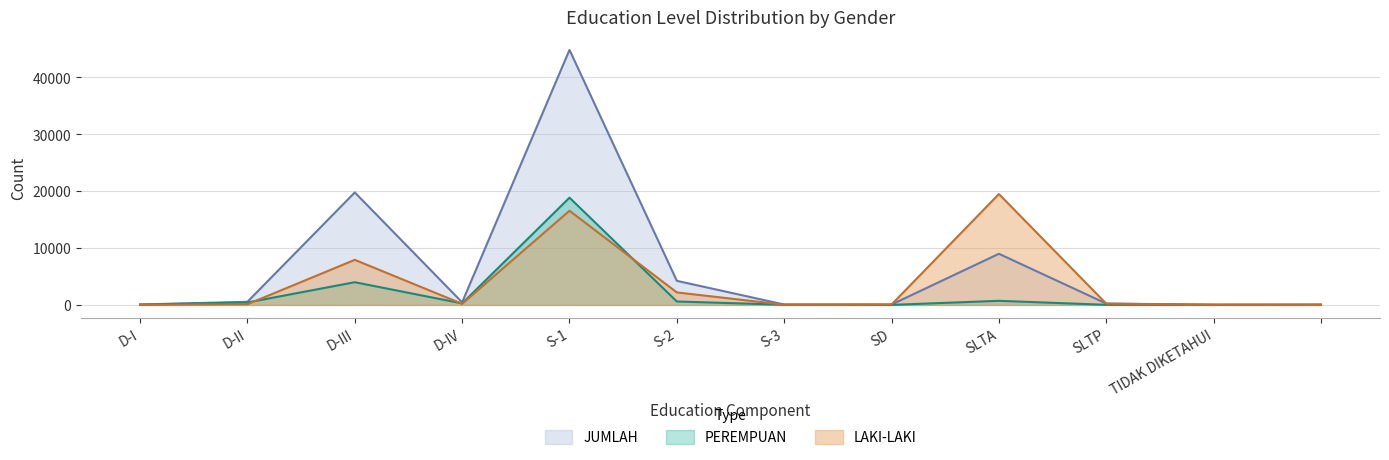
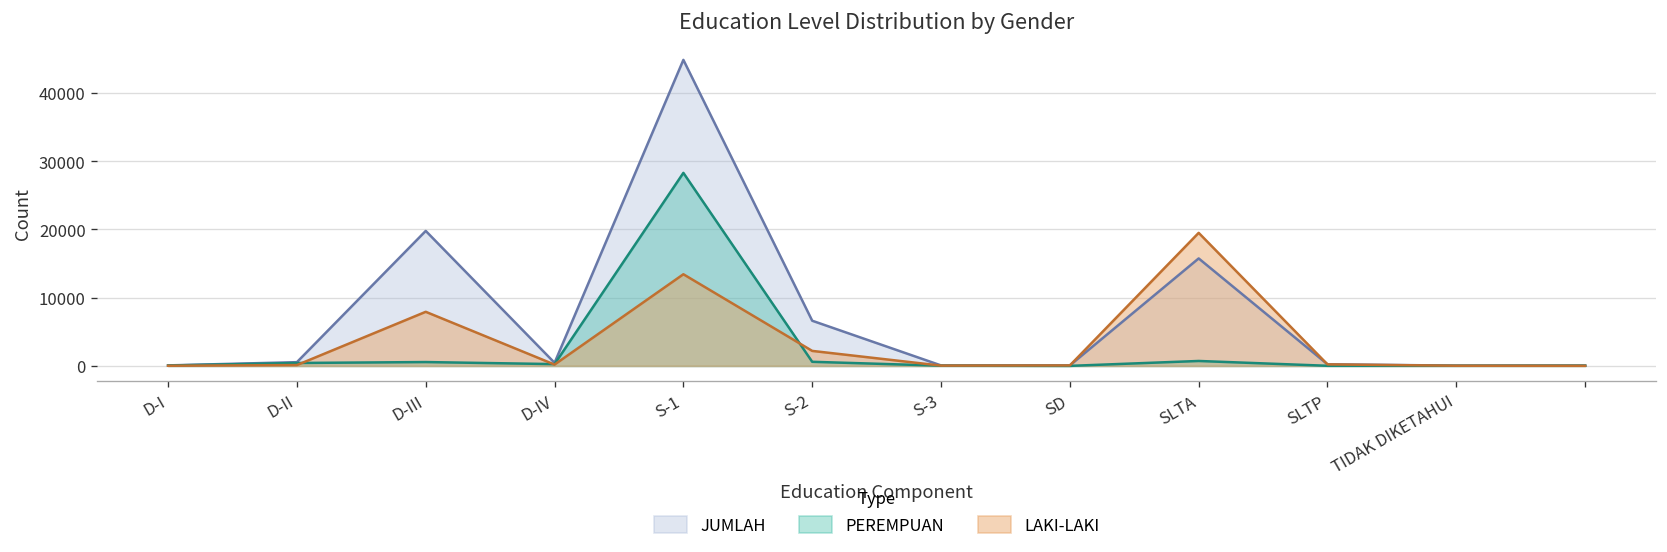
  {
    "JUMLAH": {
      "D-III": 20000,
      "S-1": 45000,
-     "S-2": 4000,
-     "SLTA": 9000
+     "S-2": 7000,
+     "SLTA": 16000
    },
    "PEREMPUAN": {
-     "D-III": 4000,
-     "S-1": 19000,
+     "D-III": 1000,
+     "S-1": 28000,
      "S-2": 1000,
      "SLTA": 1000
    },
    "LAKI-LAKI": {
      "D-III": 8000,
-     "S-1": 17000,
+     "S-1": 13000,
      "S-2": 2000,
      "SLTA": 19000
    }
  }
